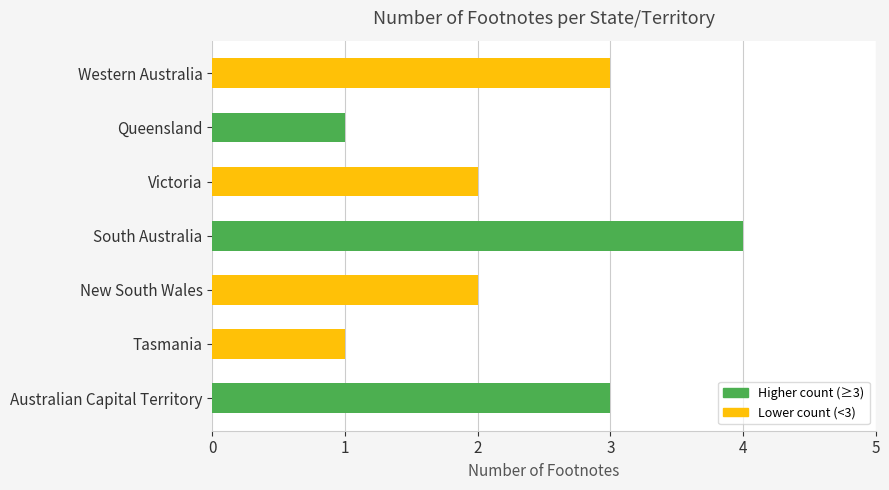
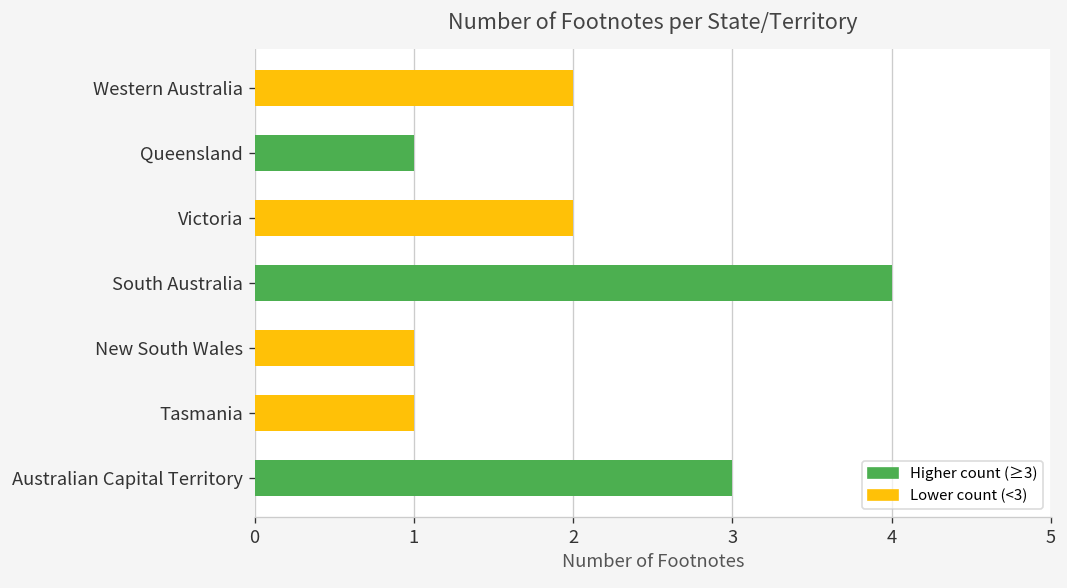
  {
-   "Western Australia": 3,
+   "Western Australia": 2,
    "Queensland": 1,
    "Victoria": 2,
    "South Australia": 4,
-   "New South Wales": 2,
+   "New South Wales": 1,
    "Tasmania": 1,
    "Australian Capital Territory": 3
  }
